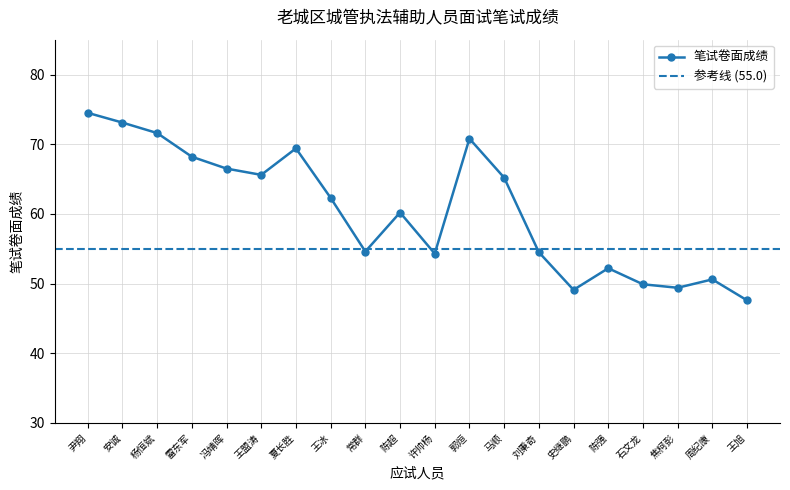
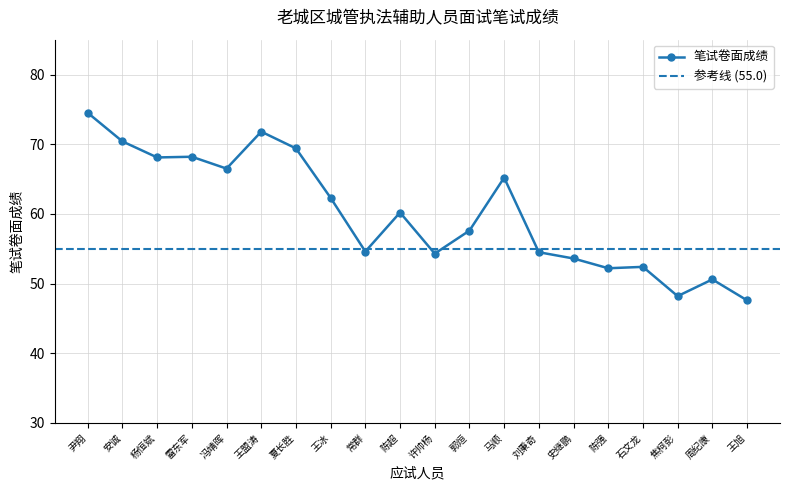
  {
    "尹翔": 75,
-   "安诚": 73,
-   "杨恒斌": 72,
+   "安诚": 70,
+   "杨恒斌": 68,
    "雷东军": 68,
    "冯靖晖": 67,
-   "王盟涛": 66,
+   "王盟涛": 72,
    "夏长胜": 69,
    "王冰": 62,
    "常群": 55,
    "陈超": 60,
    "许帅杨": 54,
-   "郭烜": 71,
+   "郭烜": 58,
    "马顺": 65,
    "刘秉奇": 55,
-   "史继鹏": 49,
+   "史继鹏": 54,
    "陈强": 52,
-   "石文龙": 50,
-   "焦柯彭": 49,
+   "石文龙": 52,
+   "焦柯彭": 48,
    "周纪康": 51,
    "王旭": 48
  }
